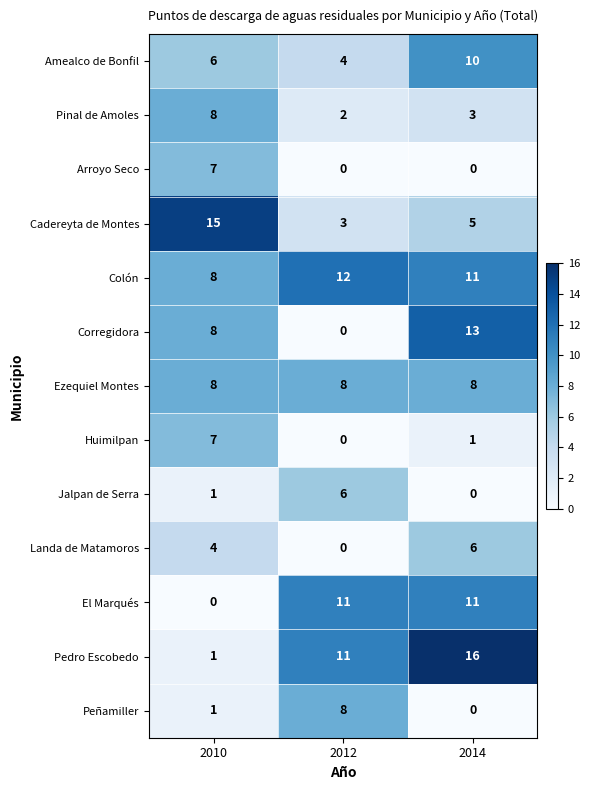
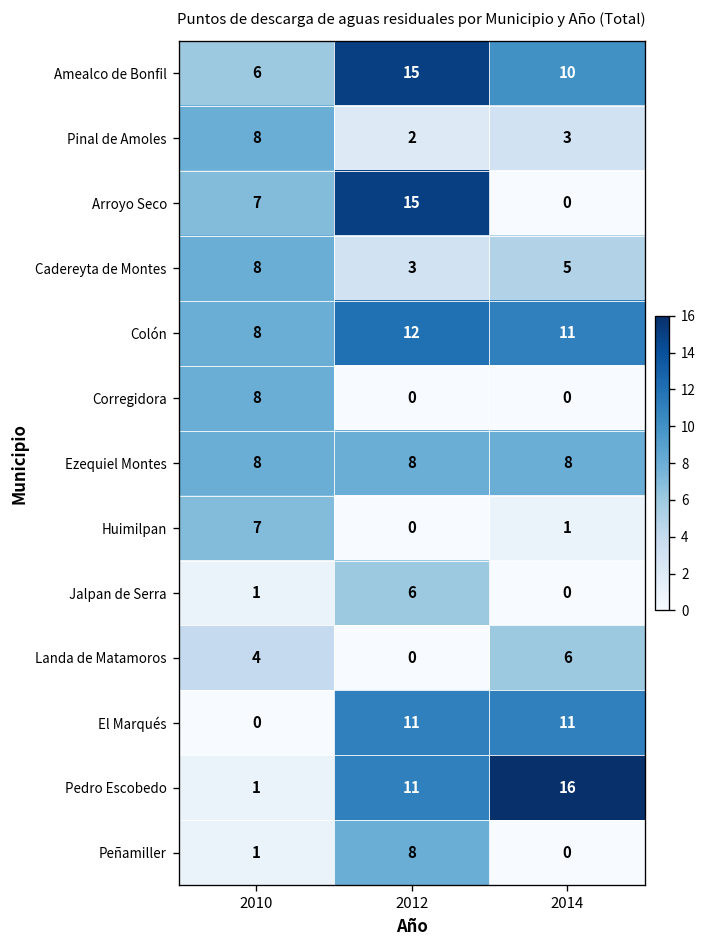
  {
    "Amealco de Bonfil": {
      "2010": 6,
-     "2012": 4,
+     "2012": 15,
      "2014": 10
    },
    "Pinal de Amoles": {
      "2010": 8,
      "2012": 2,
      "2014": 3
    },
    "Arroyo Seco": {
      "2010": 7,
-     "2012": 0,
+     "2012": 15,
      "2014": 0
    },
    "Cadereyta de Montes": {
-     "2010": 15,
+     "2010": 8,
      "2012": 3,
      "2014": 5
    },
    "Colón": {
      "2010": 8,
      "2012": 12,
      "2014": 11
    },
    "Corregidora": {
      "2010": 8,
      "2012": 0,
-     "2014": 13
+     "2014": 0
    },
    "Ezequiel Montes": {
      "2010": 8,
      "2012": 8,
      "2014": 8
    },
    "Huimilpan": {
      "2010": 7,
      "2012": 0,
      "2014": 1
    },
    "Jalpan de Serra": {
      "2010": 1,
      "2012": 6,
      "2014": 0
    },
    "Landa de Matamoros": {
      "2010": 4,
      "2012": 0,
      "2014": 6
    },
    "El Marqués": {
      "2010": 0,
      "2012": 11,
      "2014": 11
    },
    "Pedro Escobedo": {
      "2010": 1,
      "2012": 11,
      "2014": 16
    },
    "Peñamiller": {
      "2010": 1,
      "2012": 8,
      "2014": 0
    }
  }
